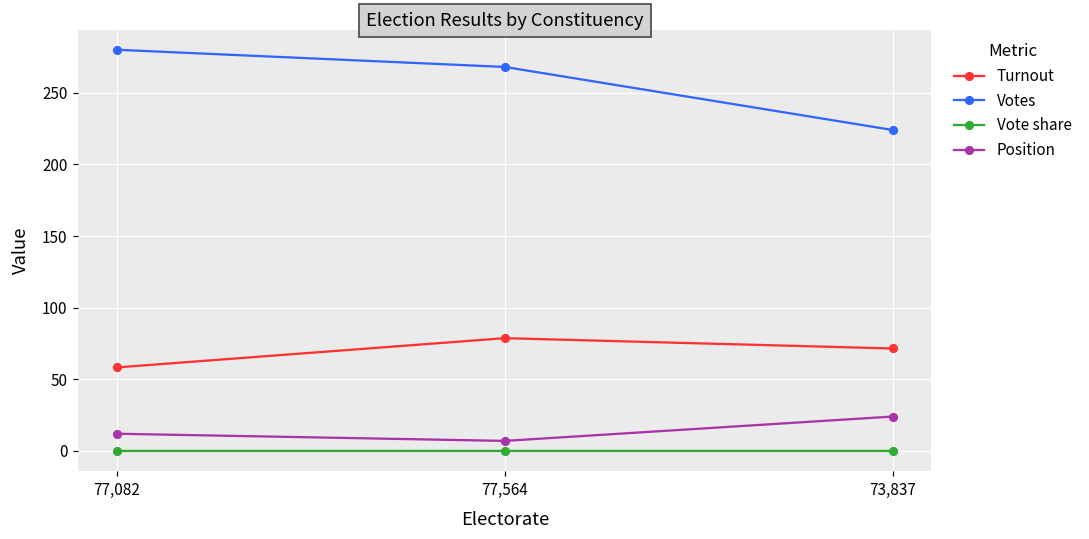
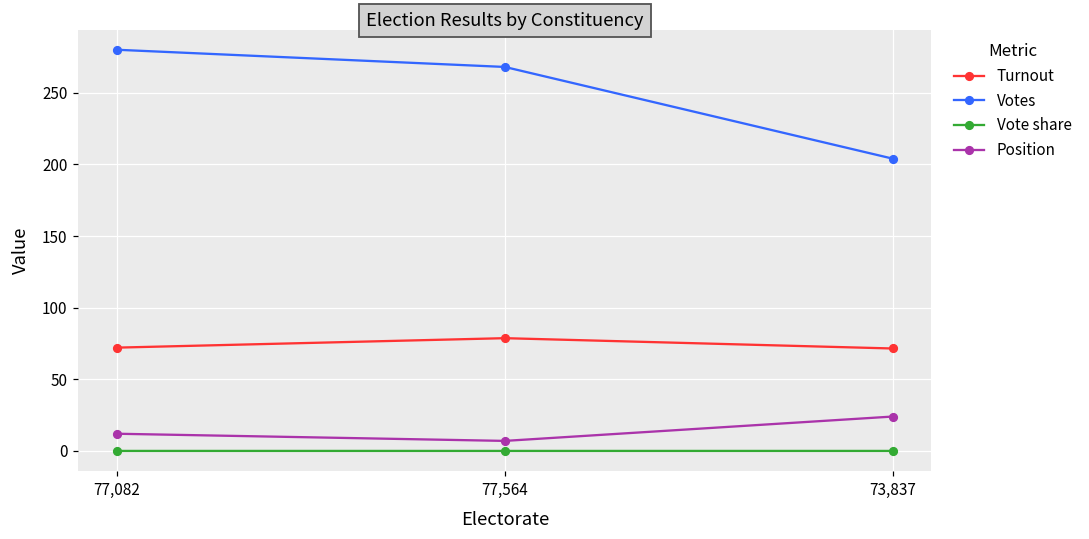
  {
    "Turnout": {
-     "77,082": 58,
+     "77,082": 72,
      "77,564": 79,
      "73,837": 72
    },
    "Votes": {
      "77,082": 280,
      "77,564": 268,
-     "73,837": 224
+     "73,837": 204
    },
    "Vote share": {
      "77,082": 0,
      "77,564": 0,
      "73,837": 0
    },
    "Position": {
      "77,082": 12,
      "77,564": 7,
      "73,837": 24
    }
  }
